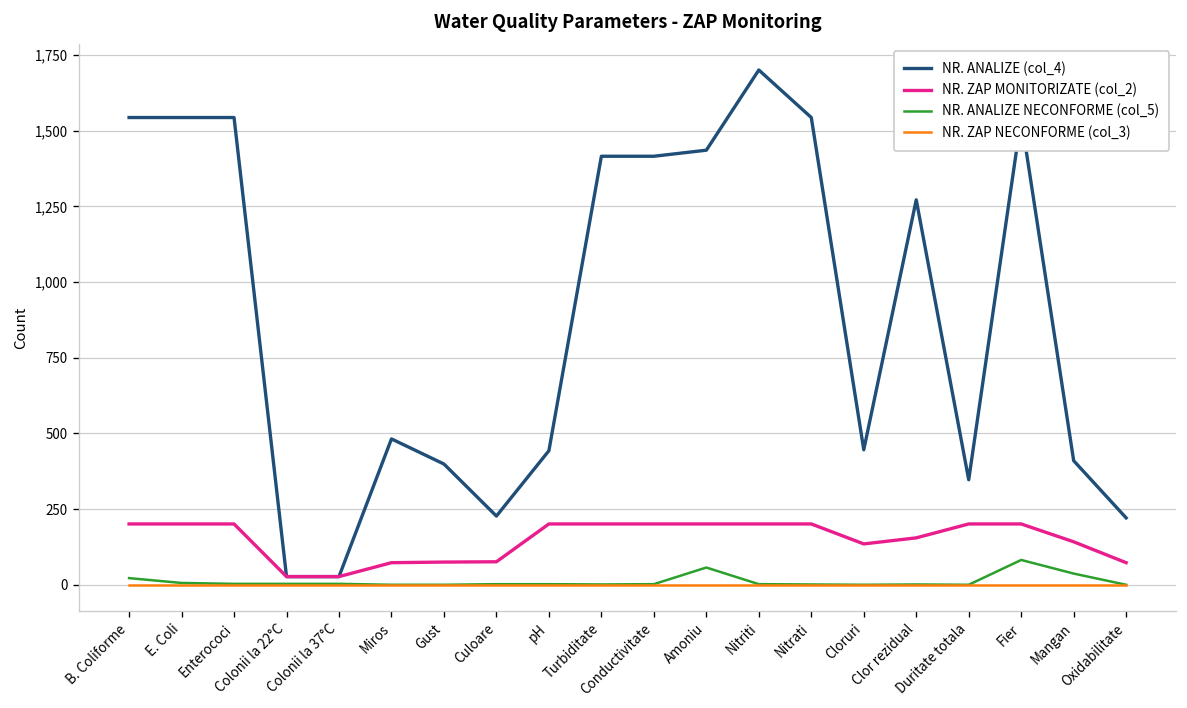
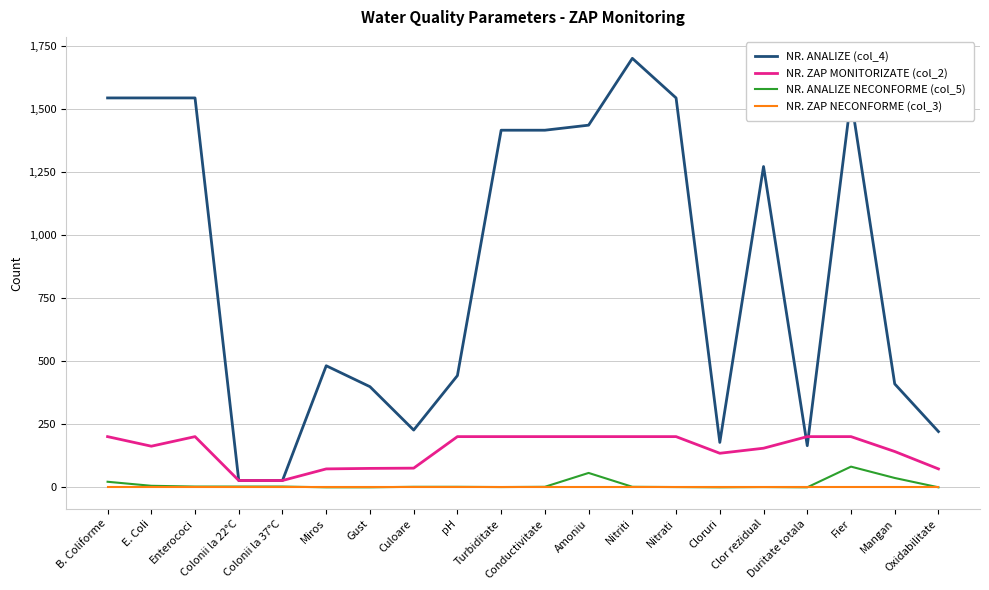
  {
    "NR. ANALIZE (col_4)": {
      "B. Coliforme": "1,540",
      "E. Coli": "1,540",
      "Enterococi": "1,540",
      "Miros": "480",
      "Gust": "400",
      "Culoare": "230",
      "pH": "440",
      "Turbiditate": "1,420",
      "Conductivitate": "1,420",
      "Amoniu": "1,440",
      "Nitriti": "1,700",
      "Nitrati": "1,540",
-     "Cloruri": "450",
+     "Cloruri": "180",
      "Clor rezidual": "1,270",
-     "Duritate totala": "350",
+     "Duritate totala": "170",
      "Mangan": "410",
      "Oxidabilitate": "220"
    },
    "NR. ZAP MONITORIZATE (col_2)": {
      "B. Coliforme": "200",
-     "E. Coli": "200",
+     "E. Coli": "160",
      "Enterococi": "200",
      "Miros": "70",
      "Gust": "80",
      "Culoare": "80",
      "pH": "200",
      "Turbiditate": "200",
      "Conductivitate": "200",
      "Amoniu": "200",
      "Nitriti": "200",
      "Nitrati": "200",
      "Cloruri": "140",
      "Clor rezidual": "160",
      "Duritate totala": "200",
      "Fier": "200",
      "Mangan": "140",
      "Oxidabilitate": "70"
    },
    "NR. ANALIZE NECONFORME (col_5)": {
      "B. Coliforme": "20",
      "Amoniu": "60",
      "Fier": "80",
      "Mangan": "40"
    },
    "NR. ZAP NECONFORME (col_3)": {
      "B. Coliforme": "0",
      "Amoniu": "0",
      "Fier": "0",
      "Mangan": "0"
    }
  }
